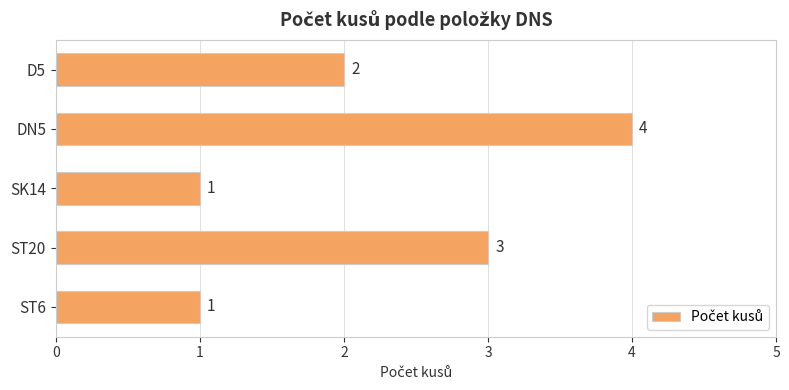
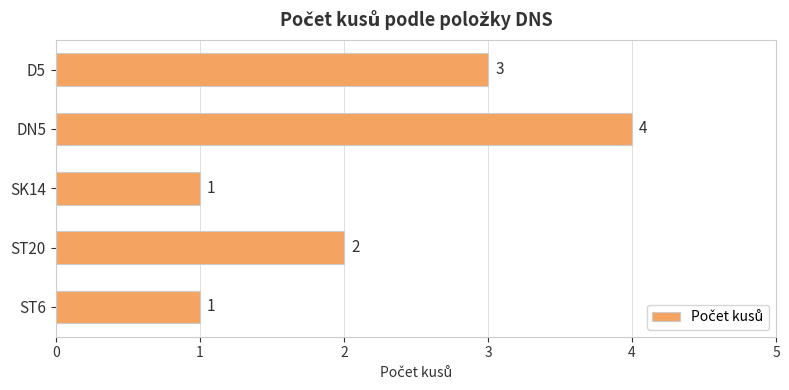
  {
-   "D5": 2,
+   "D5": 3,
    "DN5": 4,
    "SK14": 1,
-   "ST20": 3,
+   "ST20": 2,
    "ST6": 1
  }
